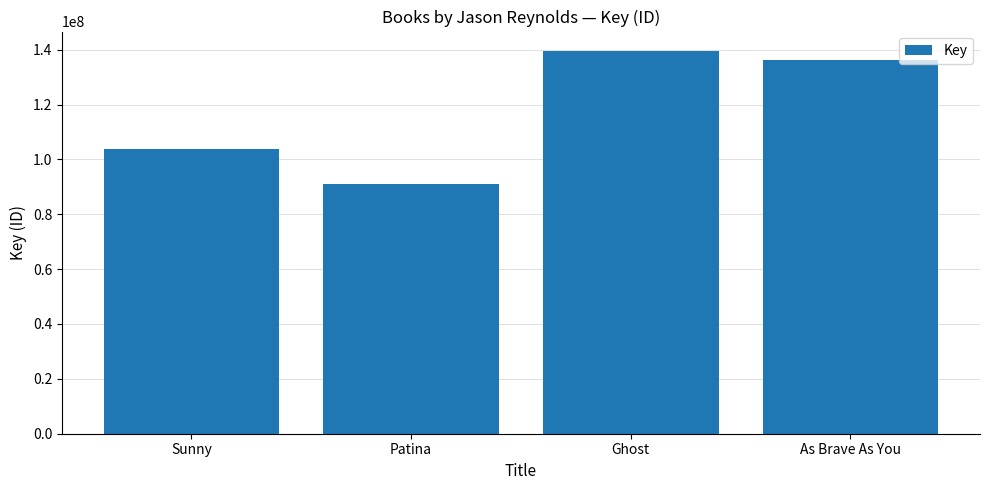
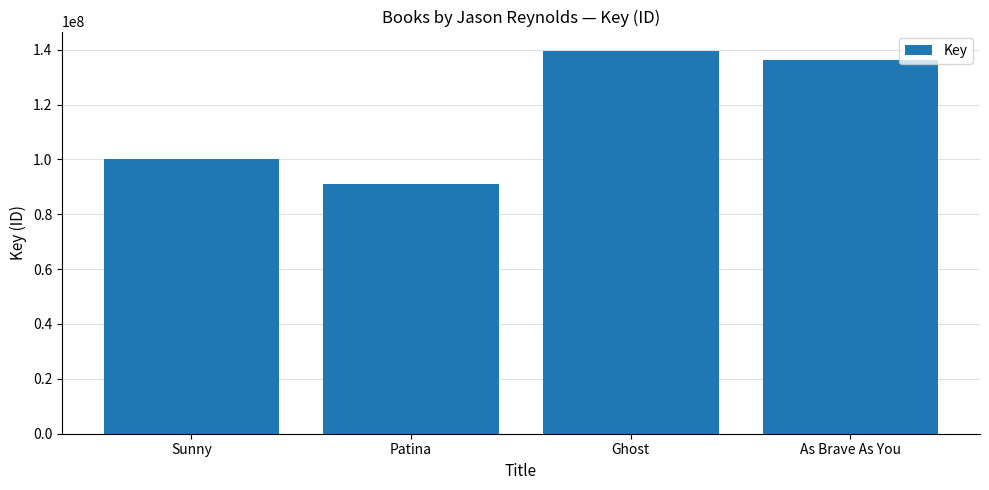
  {
-   "Sunny": 104000000,
+   "Sunny": 100000000,
    "Patina": 91000000,
    "Ghost": 140000000,
    "As Brave As You": 136000000
  }
